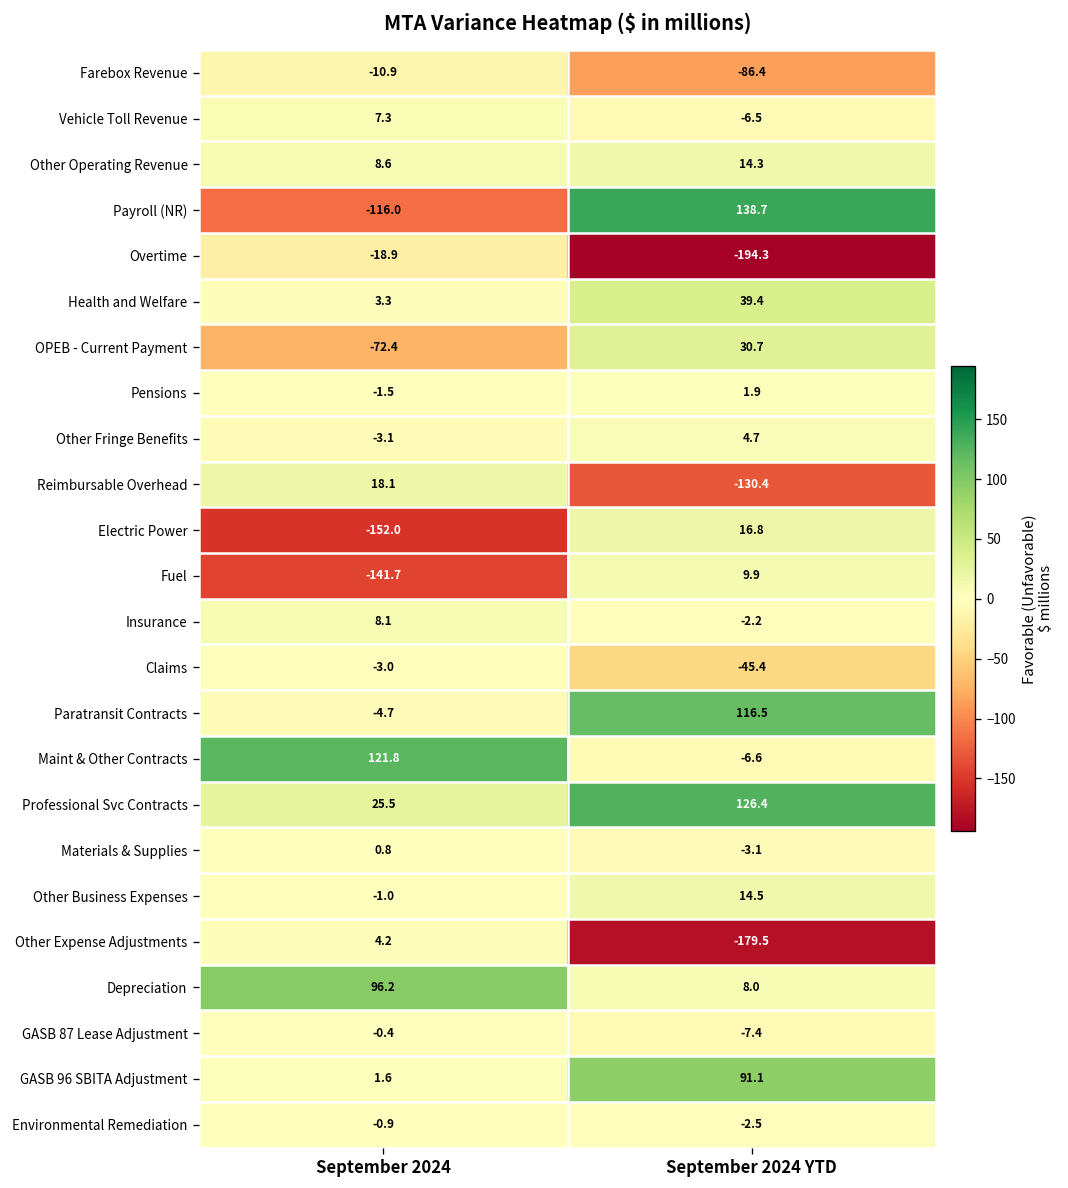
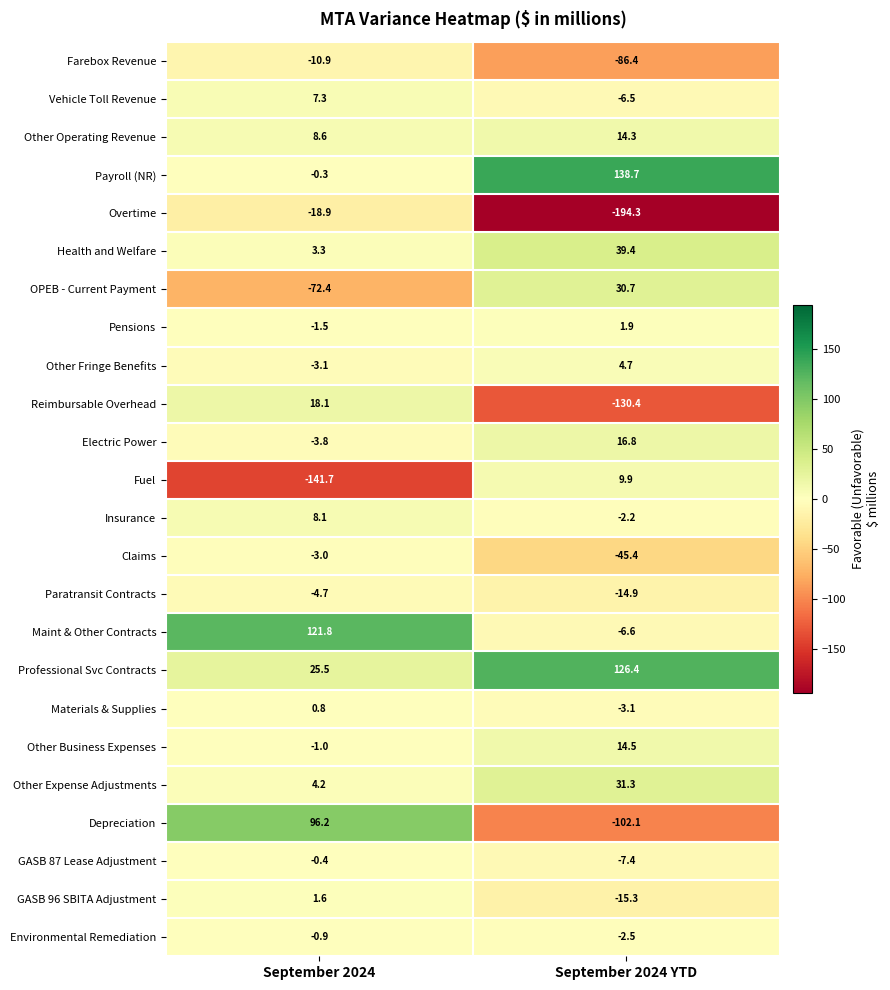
  {
    "Farebox Revenue": {
      "September 2024": -10.9,
      "September 2024 YTD": -86.4
    },
    "Vehicle Toll Revenue": {
      "September 2024": 7.3,
      "September 2024 YTD": -6.5
    },
    "Other Operating Revenue": {
      "September 2024": 8.6,
      "September 2024 YTD": 14.3
    },
    "Payroll (NR)": {
-     "September 2024": -116.0,
+     "September 2024": -0.3,
      "September 2024 YTD": 138.7
    },
    "Overtime": {
      "September 2024": -18.9,
      "September 2024 YTD": -194.3
    },
    "Health and Welfare": {
      "September 2024": 3.3,
      "September 2024 YTD": 39.4
    },
    "OPEB - Current Payment": {
      "September 2024": -72.4,
      "September 2024 YTD": 30.7
    },
    "Pensions": {
      "September 2024": -1.5,
      "September 2024 YTD": 1.9
    },
    "Other Fringe Benefits": {
      "September 2024": -3.1,
      "September 2024 YTD": 4.7
    },
    "Reimbursable Overhead": {
      "September 2024": 18.1,
      "September 2024 YTD": -130.4
    },
    "Electric Power": {
-     "September 2024": -152.0,
+     "September 2024": -3.8,
      "September 2024 YTD": 16.8
    },
    "Fuel": {
      "September 2024": -141.7,
      "September 2024 YTD": 9.9
    },
    "Insurance": {
      "September 2024": 8.1,
      "September 2024 YTD": -2.2
    },
    "Claims": {
      "September 2024": -3.0,
      "September 2024 YTD": -45.4
    },
    "Paratransit Contracts": {
      "September 2024": -4.7,
-     "September 2024 YTD": 116.5
+     "September 2024 YTD": -14.9
    },
    "Maint & Other Contracts": {
      "September 2024": 121.8,
      "September 2024 YTD": -6.6
    },
    "Professional Svc Contracts": {
      "September 2024": 25.5,
      "September 2024 YTD": 126.4
    },
    "Materials & Supplies": {
      "September 2024": 0.8,
      "September 2024 YTD": -3.1
    },
    "Other Business Expenses": {
      "September 2024": -1.0,
      "September 2024 YTD": 14.5
    },
    "Other Expense Adjustments": {
      "September 2024": 4.2,
-     "September 2024 YTD": -179.5
+     "September 2024 YTD": 31.3
    },
    "Depreciation": {
      "September 2024": 96.2,
-     "September 2024 YTD": 8.0
+     "September 2024 YTD": -102.1
    },
    "GASB 87 Lease Adjustment": {
      "September 2024": -0.4,
      "September 2024 YTD": -7.4
    },
    "GASB 96 SBITA Adjustment": {
      "September 2024": 1.6,
-     "September 2024 YTD": 91.1
+     "September 2024 YTD": -15.3
    },
    "Environmental Remediation": {
      "September 2024": -0.9,
      "September 2024 YTD": -2.5
    }
  }
